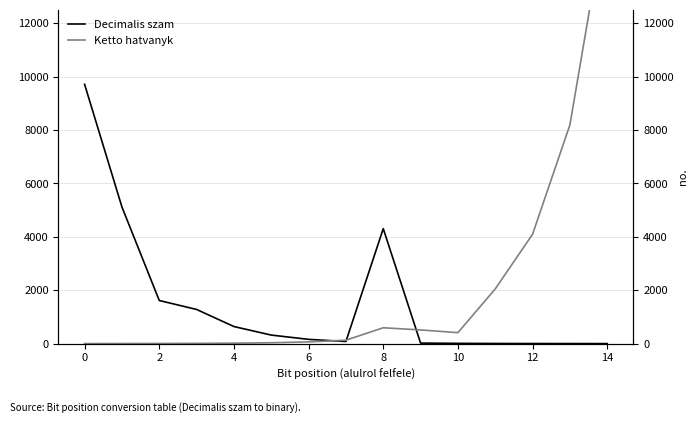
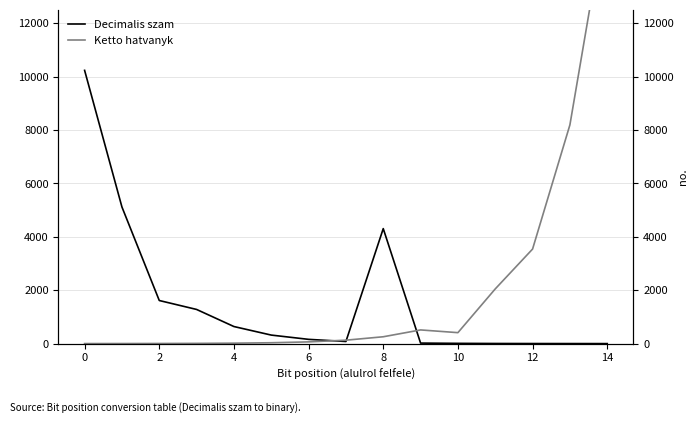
  {
    "Decimalis szam": {
-     "0": 9700,
+     "0": 10200,
      "2": 1600,
      "4": 600,
      "8": 4300,
      "10": 0,
      "12": 0,
      "14": 0
    },
    "Ketto hatvanyk": {
      "0": 0,
      "2": 0,
      "4": 0,
-     "8": 600,
+     "8": 300,
      "10": 400,
-     "12": 4100
+     "12": 3500
    }
  }
